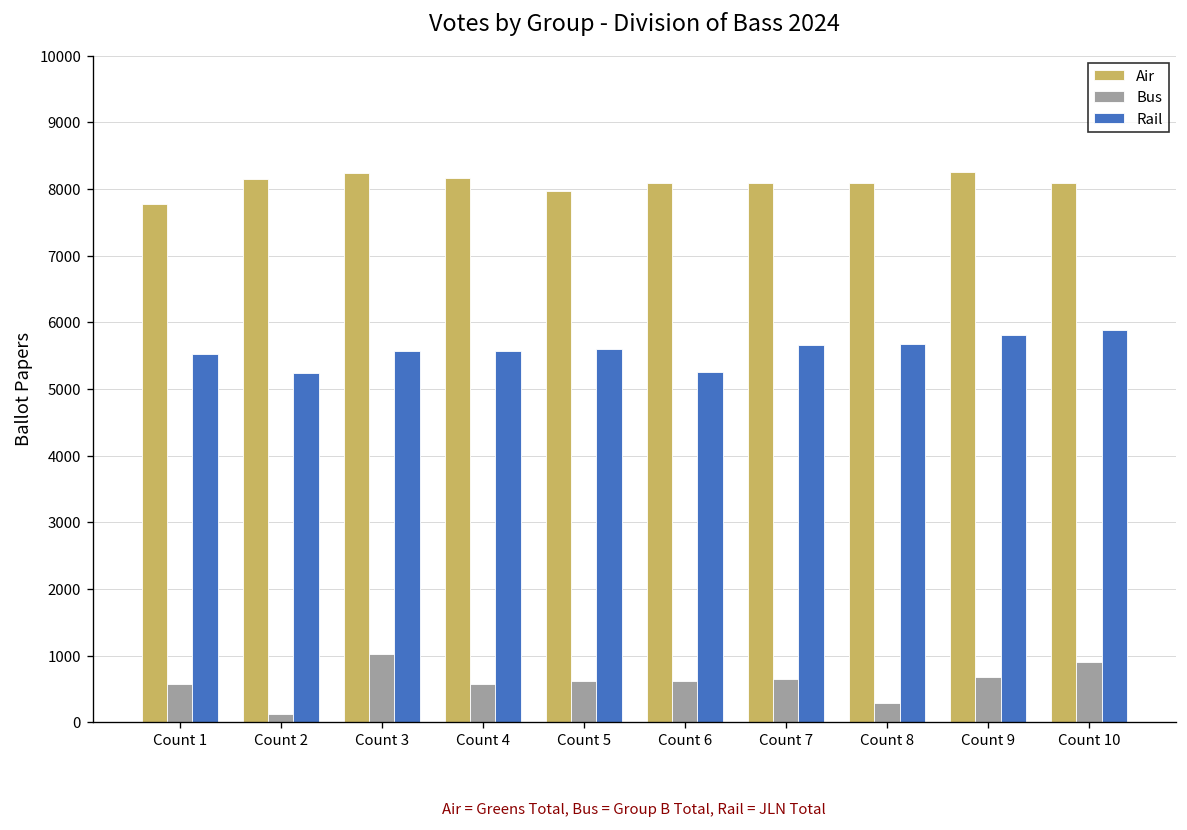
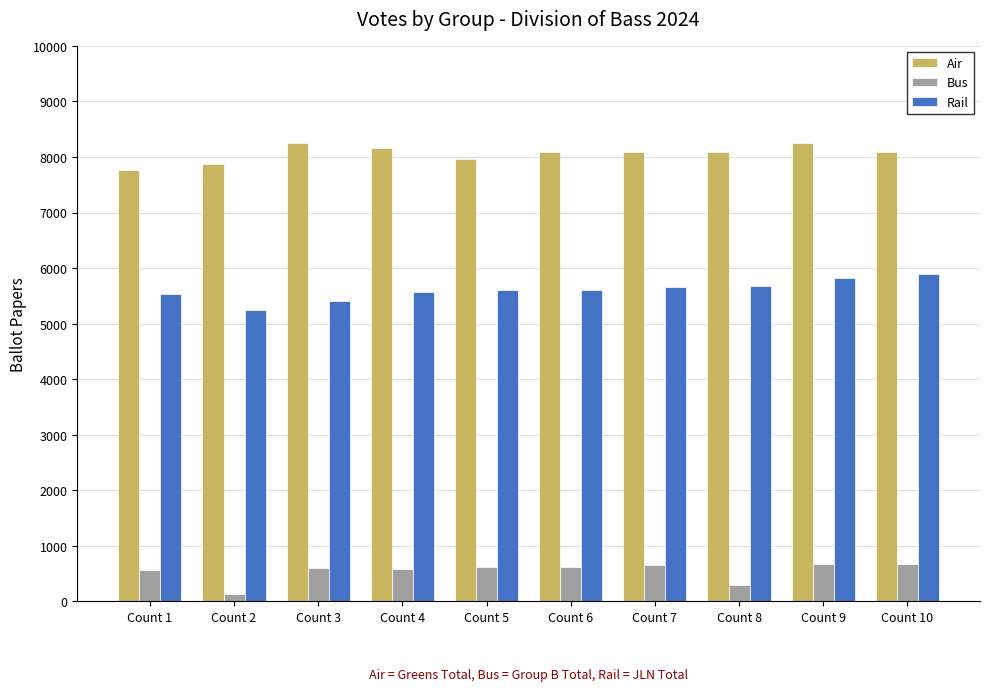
  {
    "Air": {
      "Count 1": 7800,
-     "Count 2": 8200,
+     "Count 2": 7900,
      "Count 3": 8200,
      "Count 4": 8200,
      "Count 5": 8000,
      "Count 6": 8100,
      "Count 7": 8100,
      "Count 8": 8100,
      "Count 9": 8300,
      "Count 10": 8100
    },
    "Bus": {
      "Count 1": 600,
      "Count 2": 100,
-     "Count 3": 1000,
+     "Count 3": 600,
      "Count 4": 600,
      "Count 5": 600,
      "Count 6": 600,
      "Count 7": 700,
      "Count 8": 300,
      "Count 9": 700,
-     "Count 10": 900
+     "Count 10": 700
    },
    "Rail": {
      "Count 1": 5500,
      "Count 2": 5200,
-     "Count 3": 5600,
+     "Count 3": 5400,
      "Count 4": 5600,
      "Count 5": 5600,
-     "Count 6": 5300,
+     "Count 6": 5600,
      "Count 7": 5700,
      "Count 8": 5700,
      "Count 9": 5800,
      "Count 10": 5900
    }
  }
